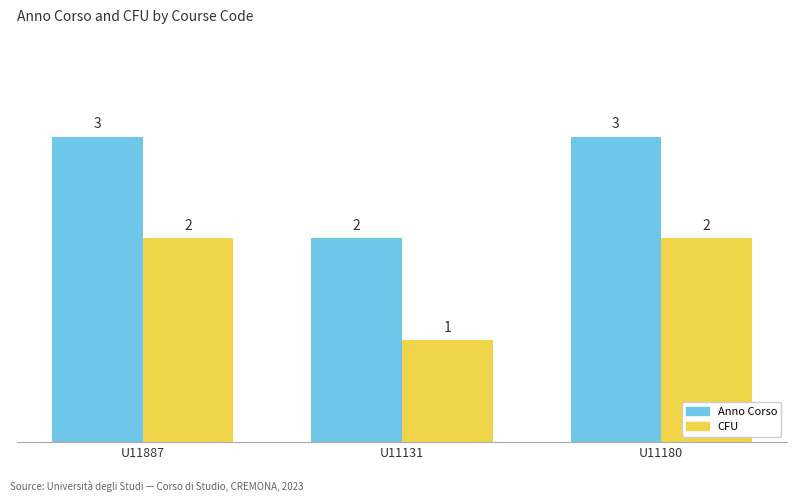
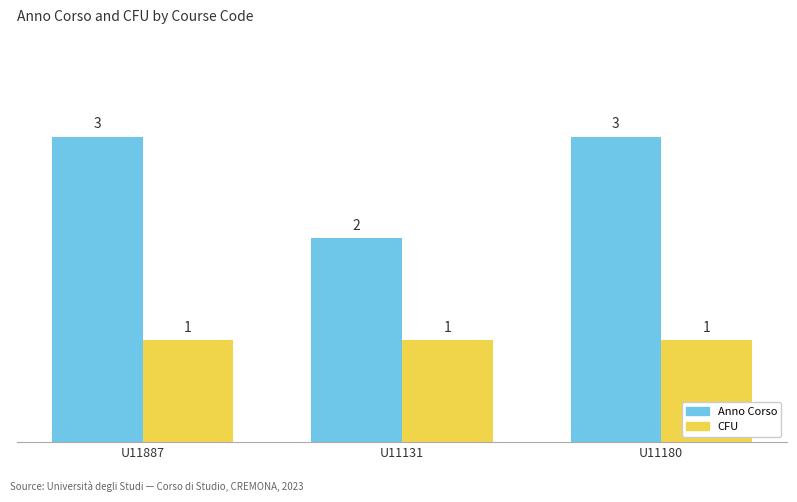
  {
    "Anno Corso": {
      "U11887": 3,
      "U11131": 2,
      "U11180": 3
    },
    "CFU": {
-     "U11887": 2,
+     "U11887": 1,
      "U11131": 1,
-     "U11180": 2
+     "U11180": 1
    }
  }
